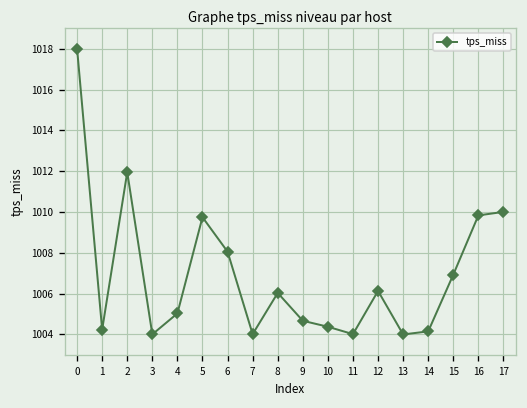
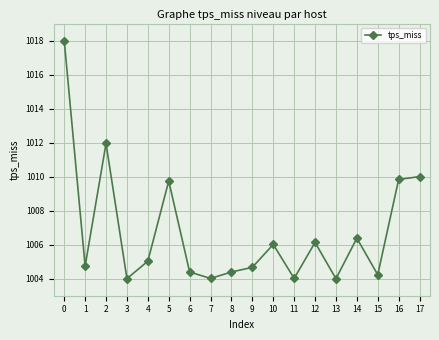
  {
    "0": 1018.0,
-   "1": 1004.2,
+   "1": 1004.7,
    "2": 1011.9,
    "3": 1004.0,
    "4": 1005.0,
    "5": 1009.7,
-   "6": 1008.1,
+   "6": 1004.4,
    "7": 1004.0,
-   "8": 1006.0,
+   "8": 1004.4,
    "9": 1004.7,
-   "10": 1004.4,
+   "10": 1006.0,
    "11": 1004.0,
    "12": 1006.1,
    "13": 1004.0,
-   "14": 1004.2,
-   "15": 1006.9,
+   "14": 1006.4,
+   "15": 1004.2,
    "16": 1009.8,
    "17": 1010.0
  }
